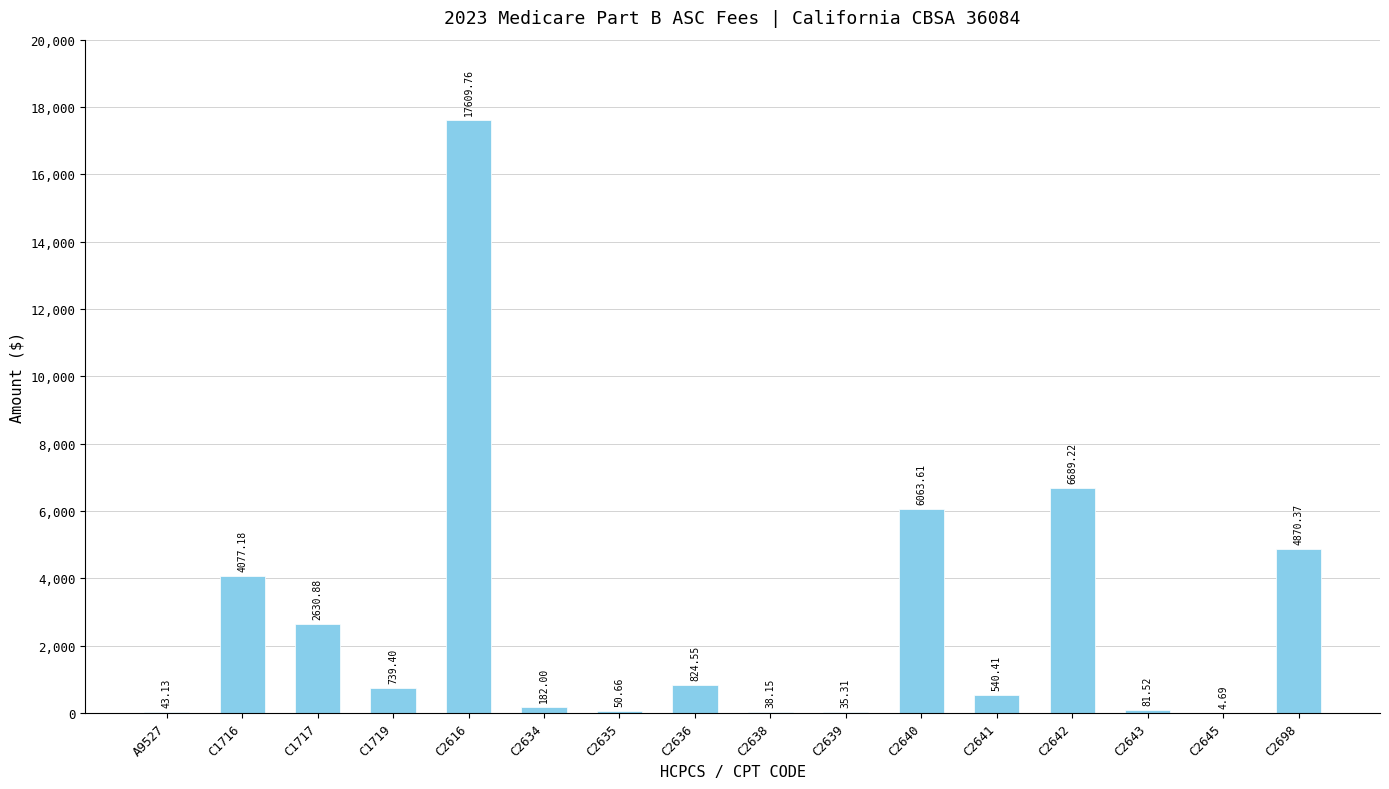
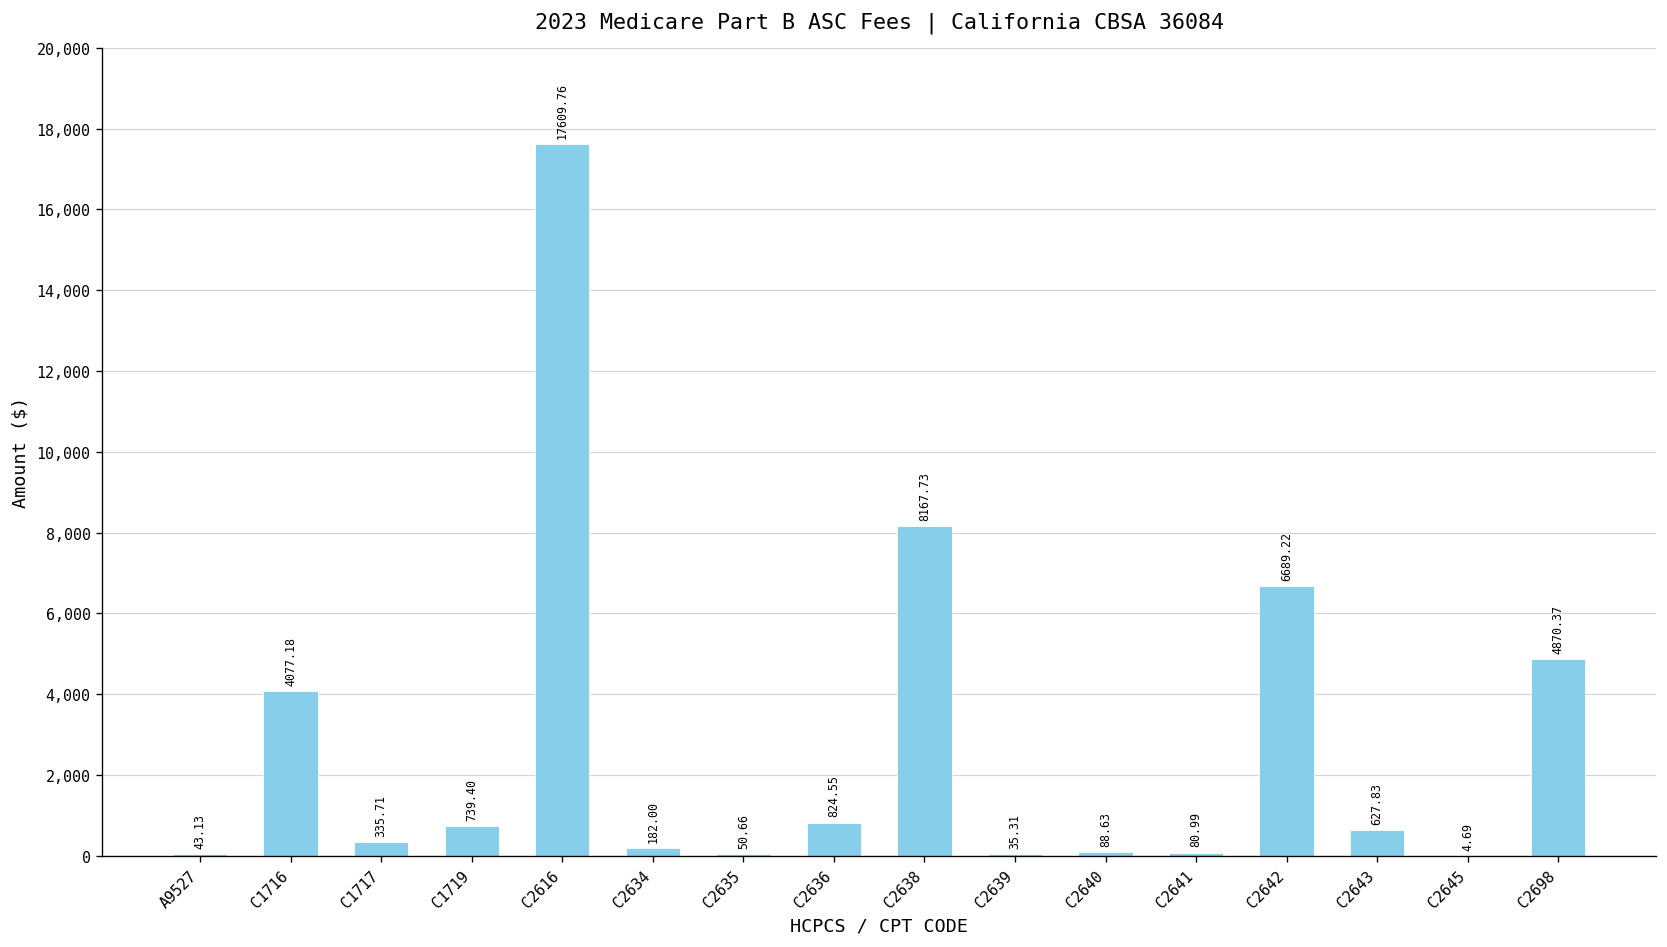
  {
    "A9527": 43.13,
    "C1716": 4077.18,
-   "C1717": 2630.88,
+   "C1717": 335.71,
    "C1719": 739.40,
    "C2616": 17609.76,
    "C2634": 182.00,
    "C2635": 50.66,
    "C2636": 824.55,
-   "C2638": 38.15,
+   "C2638": 8167.73,
    "C2639": 35.31,
-   "C2640": 6063.61,
-   "C2641": 540.41,
+   "C2640": 88.63,
+   "C2641": 80.99,
    "C2642": 6689.22,
-   "C2643": 81.52,
+   "C2643": 627.83,
    "C2645": 4.69,
    "C2698": 4870.37
  }
